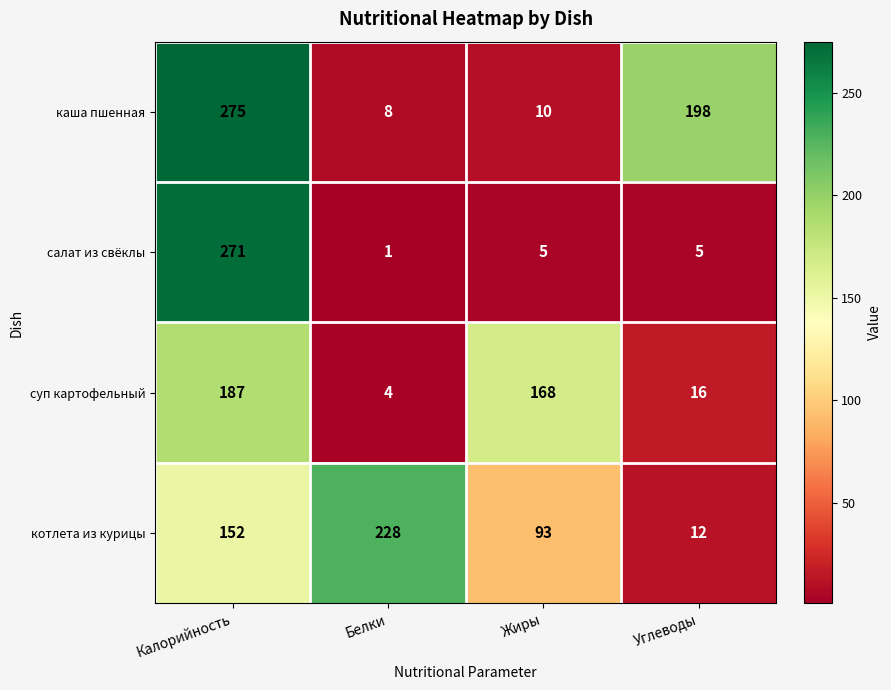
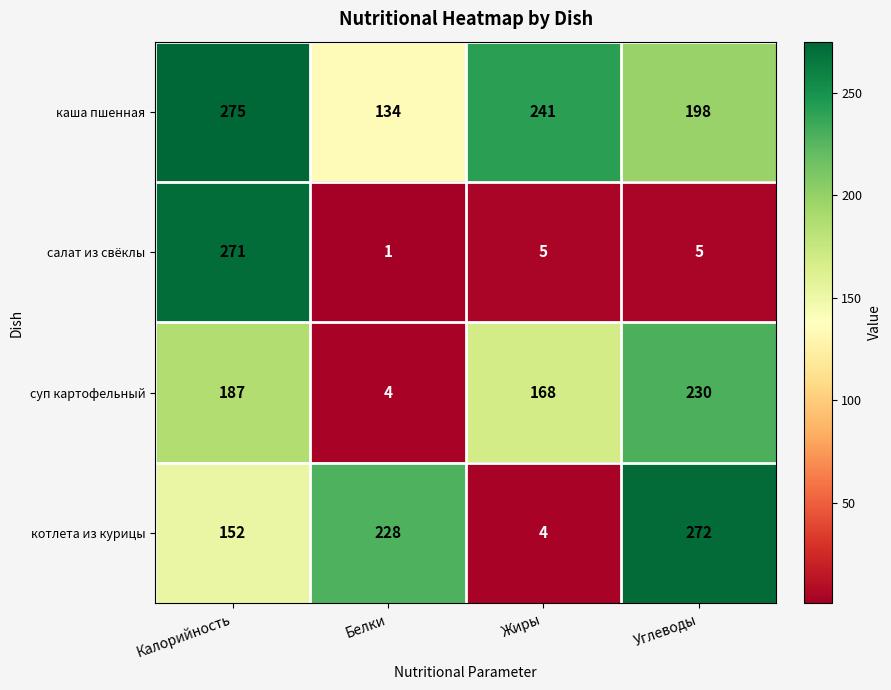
  {
    "каша пшенная": {
      "Калорийность": 275,
-     "Белки": 8,
-     "Жиры": 10,
+     "Белки": 134,
+     "Жиры": 241,
      "Углеводы": 198
    },
    "салат из свёклы": {
      "Калорийность": 271,
      "Белки": 1,
      "Жиры": 5,
      "Углеводы": 5
    },
    "суп картофельный": {
      "Калорийность": 187,
      "Белки": 4,
      "Жиры": 168,
-     "Углеводы": 16
+     "Углеводы": 230
    },
    "котлета из курицы": {
      "Калорийность": 152,
      "Белки": 228,
-     "Жиры": 93,
-     "Углеводы": 12
+     "Жиры": 4,
+     "Углеводы": 272
    }
  }
